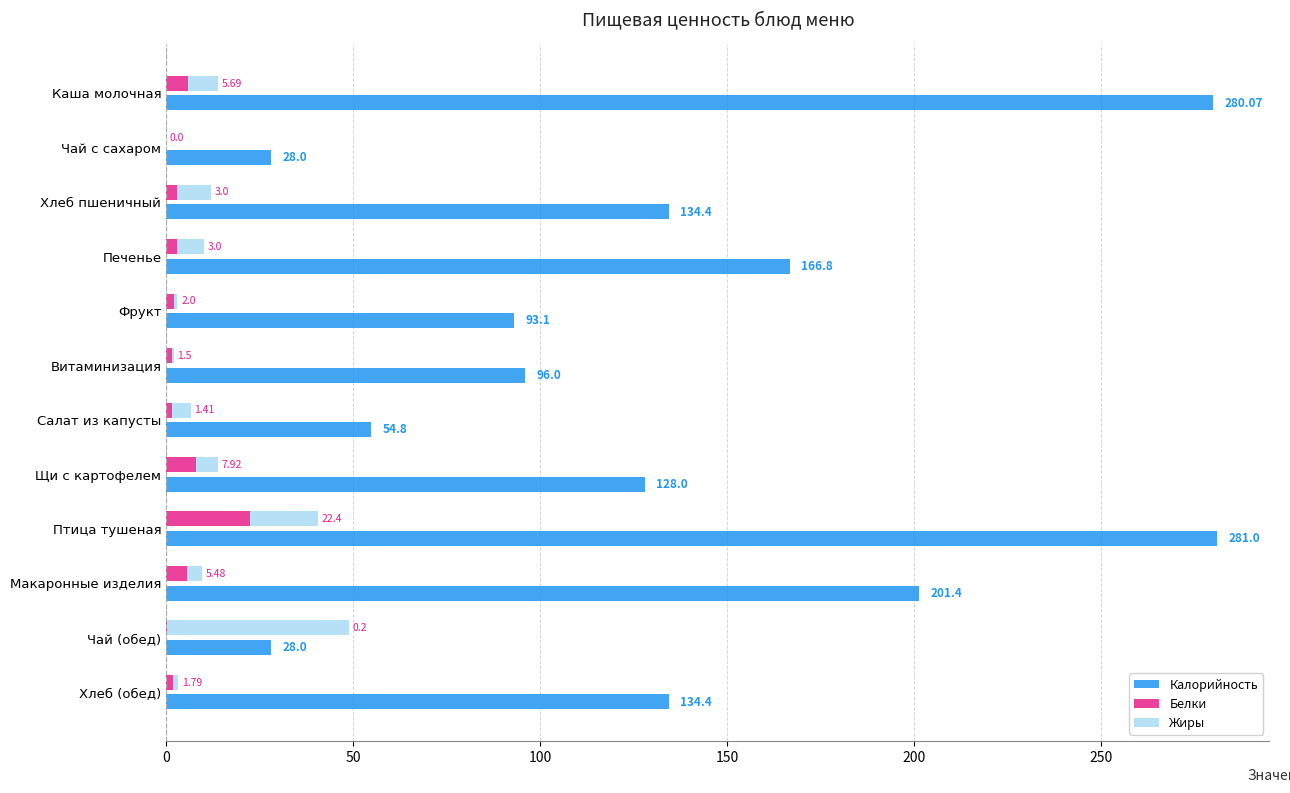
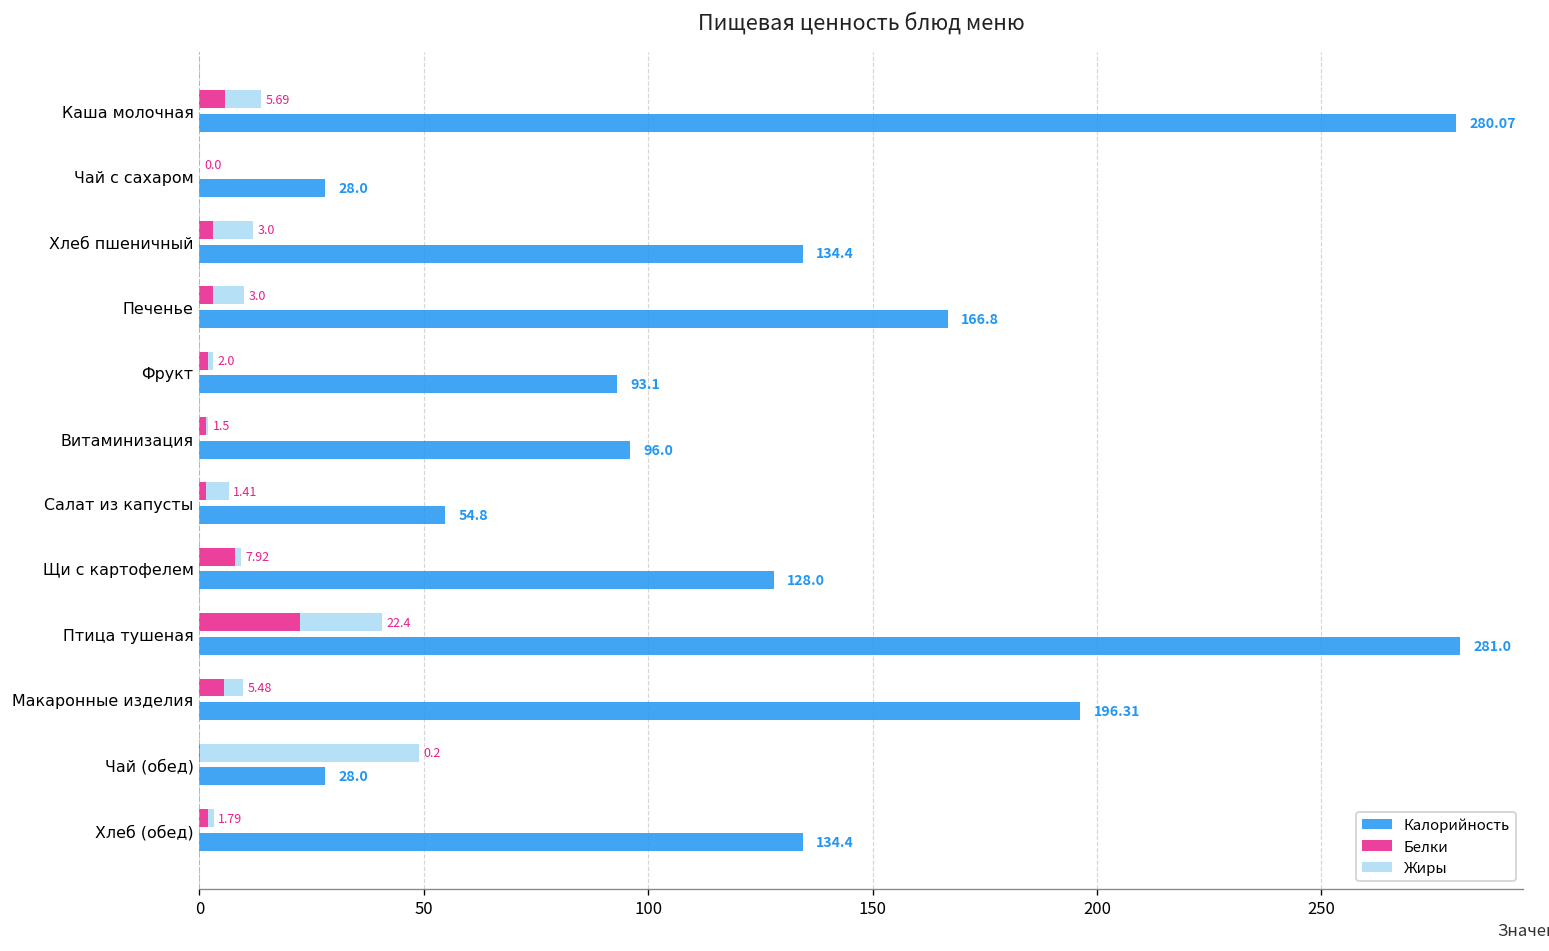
  {
    "Калорийность": {
      "Каша молочная": 280.07,
      "Чай с сахаром": 28.0,
      "Хлеб пшеничный": 134.4,
      "Печенье": 166.8,
      "Фрукт": 93.1,
      "Витаминизация": 96.0,
      "Салат из капусты": 54.8,
      "Щи с картофелем": 128.0,
      "Птица тушеная": 281.0,
-     "Макаронные изделия": 201.4,
+     "Макаронные изделия": 196.31,
      "Чай (обед)": 28.0,
      "Хлеб (обед)": 134.4
    },
    "Белки": {
      "Чай с сахаром": 0.0,
      "Фрукт": 2.0,
      "Витаминизация": 1.5,
      "Салат из капусты": 1.41,
      "Макаронные изделия": 5.48,
      "Хлеб (обед)": 1.79
    },
    "Жиры": {
-     "Щи с картофелем": 6
+     "Щи с картофелем": 1
    }
  }
